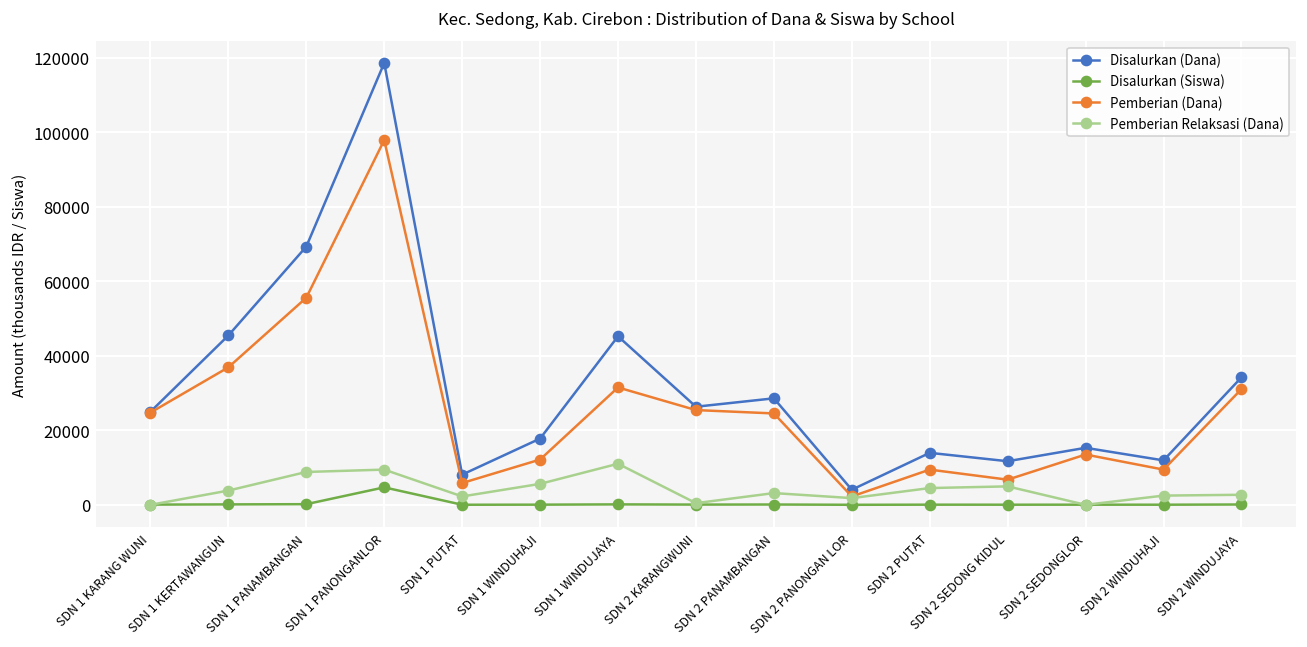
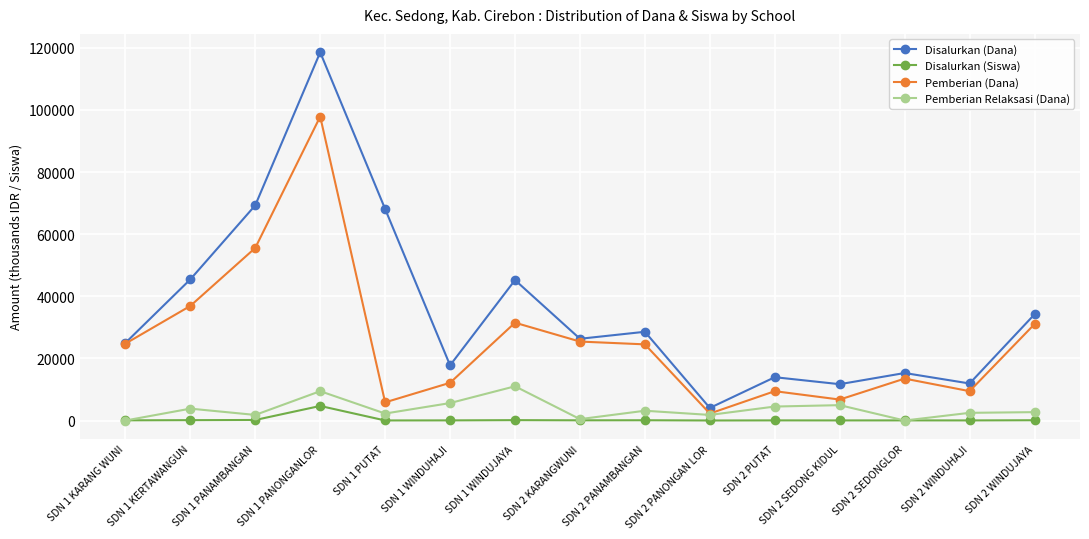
  {
    "Disalurkan (Dana)": {
      "SDN 1 KERTAWANGUN": 45000,
      "SDN 1 PANAMBANGAN": 69000,
      "SDN 1 PANONGANLOR": 119000,
-     "SDN 1 PUTAT": 8000,
+     "SDN 1 PUTAT": 68000,
      "SDN 1 WINDUHAJI": 18000,
      "SDN 1 WINDUJAYA": 45000,
      "SDN 2 KARANGWUNI": 26000,
      "SDN 2 PANAMBANGAN": 29000,
      "SDN 2 PANONGAN LOR": 4000,
      "SDN 2 PUTAT": 14000,
      "SDN 2 SEDONG KIDUL": 12000,
      "SDN 2 SEDONGLOR": 15000,
      "SDN 2 WINDUHAJI": 12000,
      "SDN 2 WINDUJAYA": 34000
    },
    "Disalurkan (Siswa)": {
      "SDN 1 KERTAWANGUN": 0,
      "SDN 1 PANAMBANGAN": 0,
      "SDN 1 PANONGANLOR": 5000,
      "SDN 1 PUTAT": 0,
      "SDN 1 WINDUHAJI": 0,
      "SDN 1 WINDUJAYA": 0,
      "SDN 2 PANAMBANGAN": 0,
      "SDN 2 PANONGAN LOR": 0,
      "SDN 2 PUTAT": 0,
      "SDN 2 SEDONG KIDUL": 0,
      "SDN 2 WINDUHAJI": 0,
      "SDN 2 WINDUJAYA": 0
    },
    "Pemberian (Dana)": {
      "SDN 1 KERTAWANGUN": 37000,
      "SDN 1 PANAMBANGAN": 56000,
      "SDN 1 PANONGANLOR": 98000,
      "SDN 1 PUTAT": 6000,
      "SDN 1 WINDUHAJI": 12000,
      "SDN 1 WINDUJAYA": 32000,
      "SDN 2 KARANGWUNI": 25000,
      "SDN 2 PANAMBANGAN": 25000,
      "SDN 2 PUTAT": 9000,
      "SDN 2 SEDONG KIDUL": 7000,
      "SDN 2 SEDONGLOR": 14000,
      "SDN 2 WINDUHAJI": 9000,
      "SDN 2 WINDUJAYA": 31000
    },
    "Pemberian Relaksasi (Dana)": {
      "SDN 1 KERTAWANGUN": 4000,
-     "SDN 1 PANAMBANGAN": 9000,
+     "SDN 1 PANAMBANGAN": 2000,
      "SDN 1 PANONGANLOR": 9000,
      "SDN 1 PUTAT": 2000,
      "SDN 1 WINDUHAJI": 6000,
      "SDN 1 WINDUJAYA": 11000,
      "SDN 2 PANAMBANGAN": 3000,
      "SDN 2 PUTAT": 5000,
      "SDN 2 SEDONG KIDUL": 5000,
      "SDN 2 WINDUHAJI": 2000,
      "SDN 2 WINDUJAYA": 3000
    }
  }
